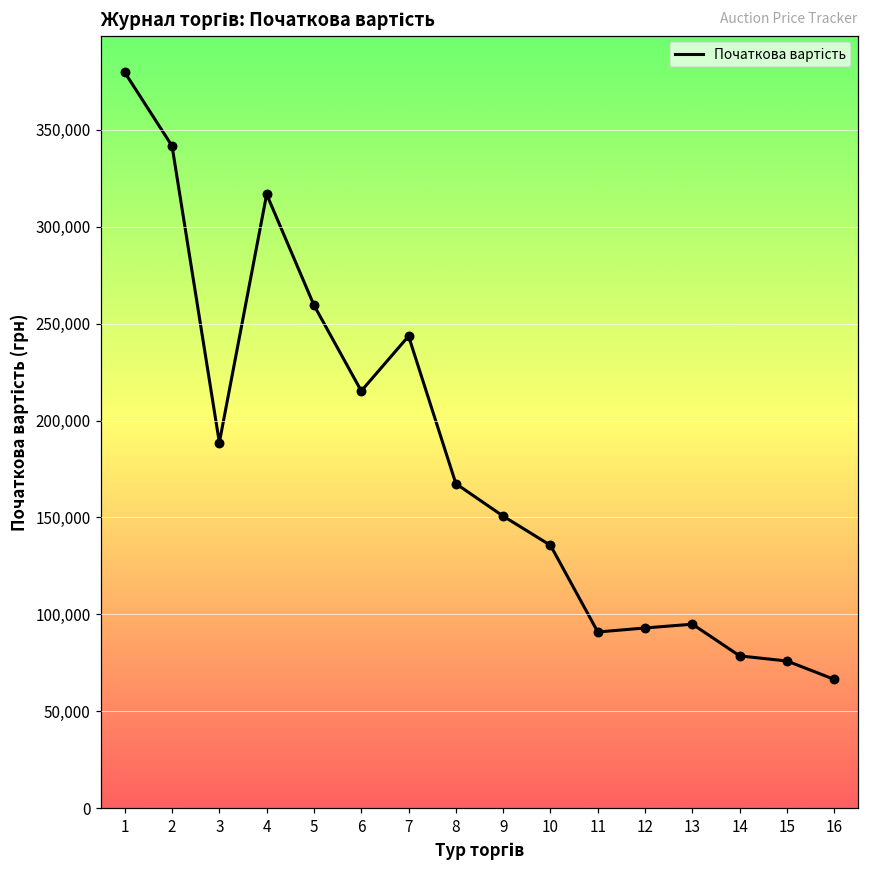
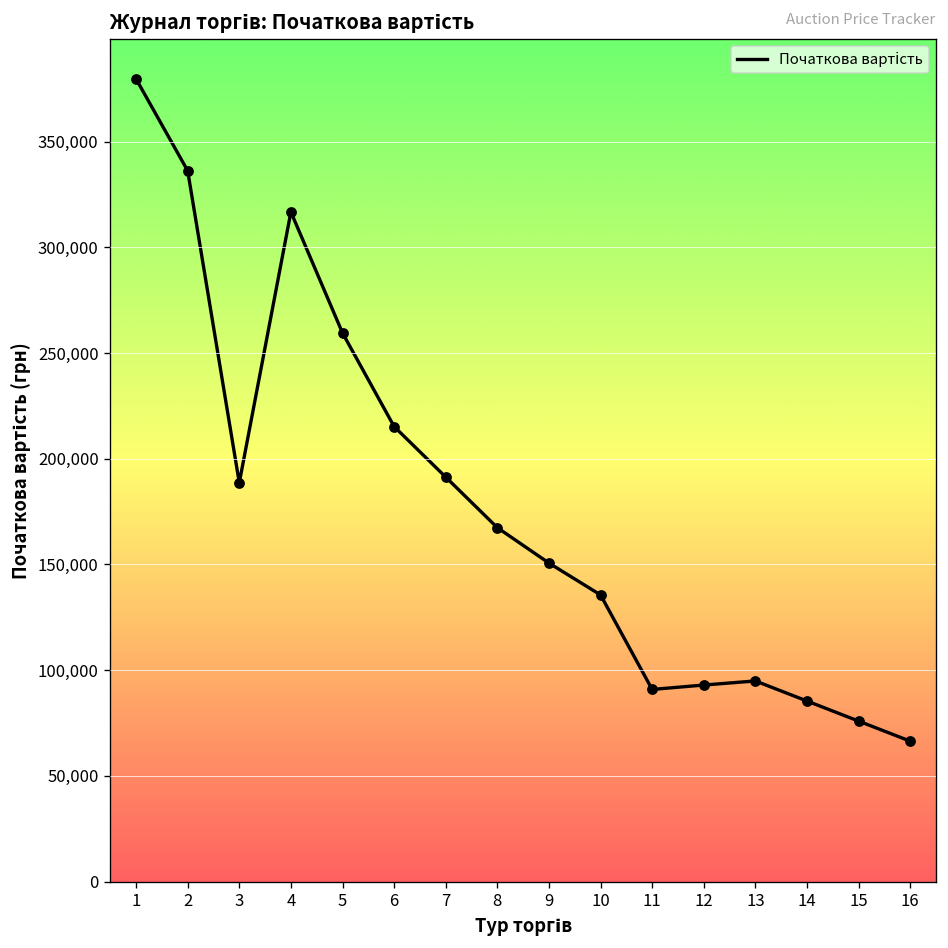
  {
    "1": "380,000",
-   "2": "342,000",
+   "2": "336,000",
    "3": "189,000",
    "4": "317,000",
    "5": "260,000",
    "6": "215,000",
-   "7": "244,000",
+   "7": "191,000",
    "8": "167,000",
    "9": "151,000",
    "10": "136,000",
    "11": "91,000",
    "12": "93,000",
    "13": "95,000",
-   "14": "79,000",
+   "14": "85,000",
    "15": "76,000",
    "16": "66,000"
  }
